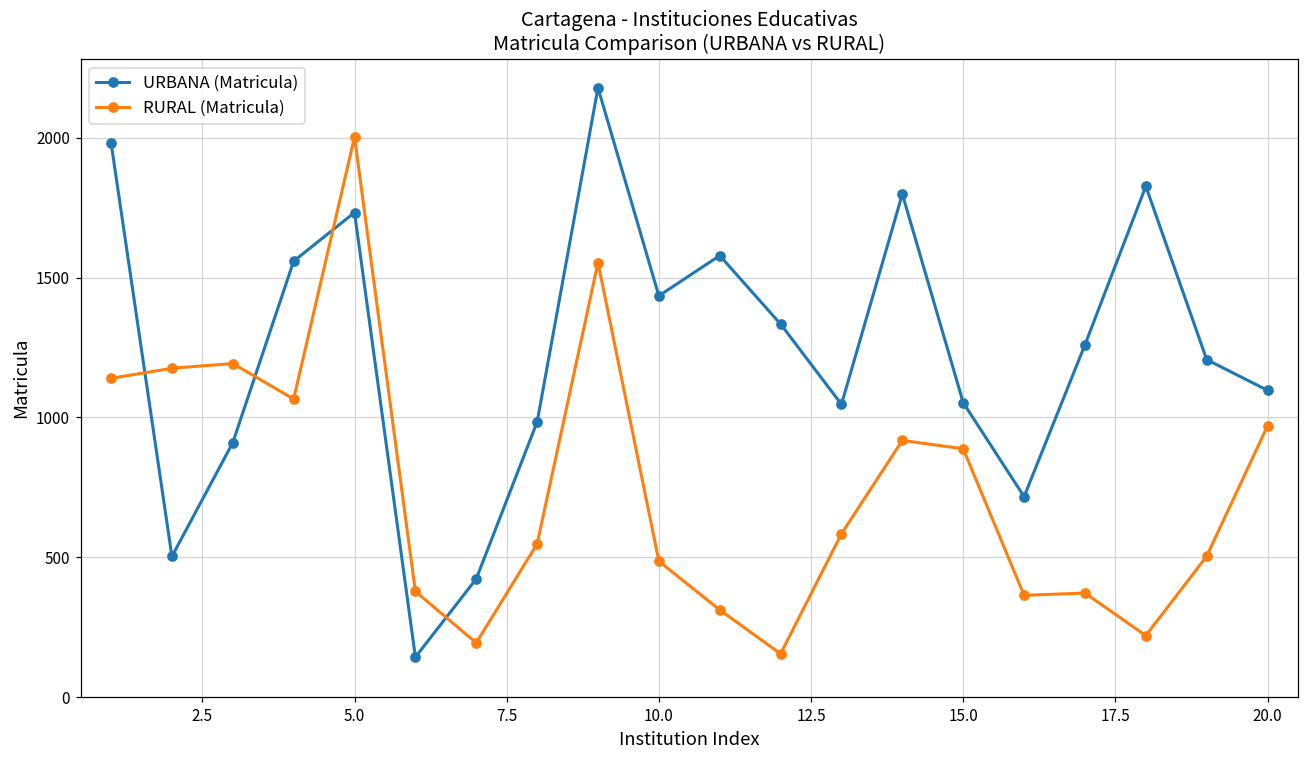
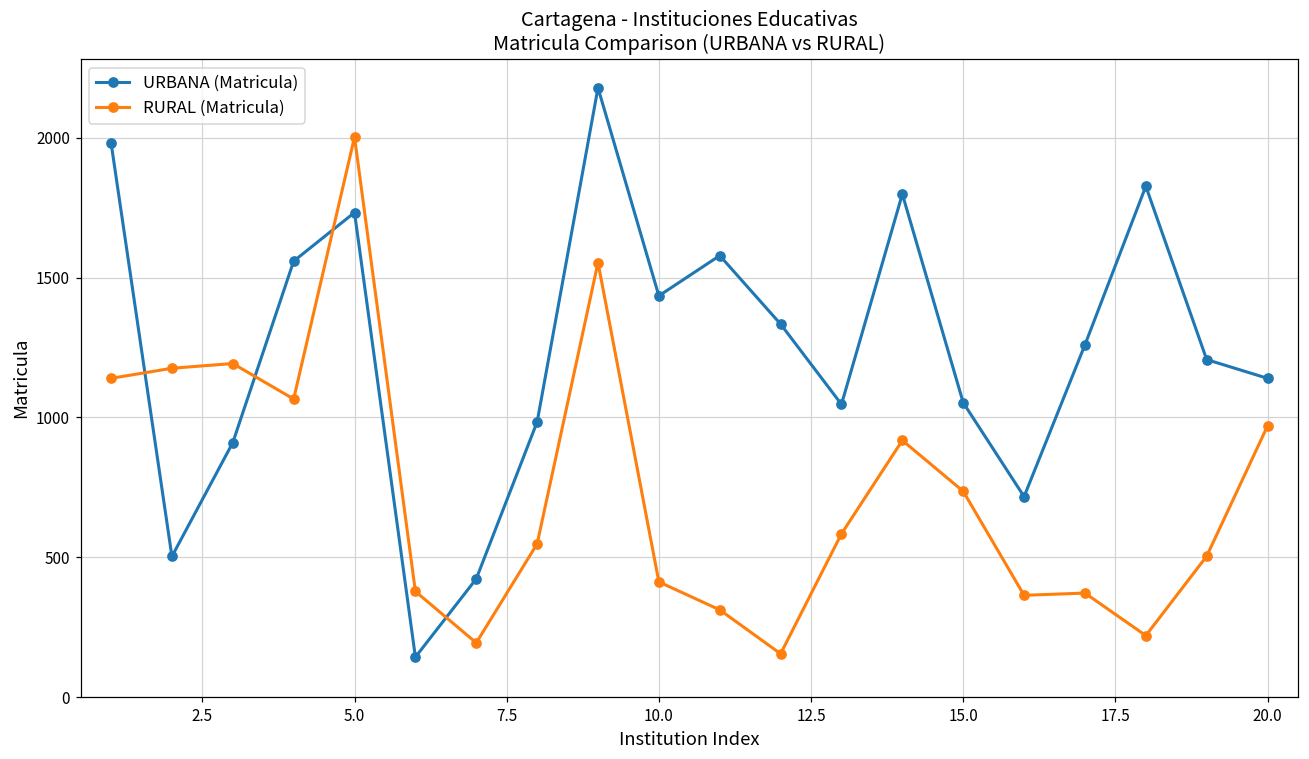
  {
    "URBANA (Matricula)": {
      "5.0": 1730,
      "10.0": 1440,
      "15.0": 1050,
-     "20.0": 1100
+     "20.0": 1140
    },
    "RURAL (Matricula)": {
      "5.0": 2000,
-     "10.0": 490,
-     "15.0": 890,
+     "10.0": 410,
+     "15.0": 740,
      "20.0": 970
    }
  }
